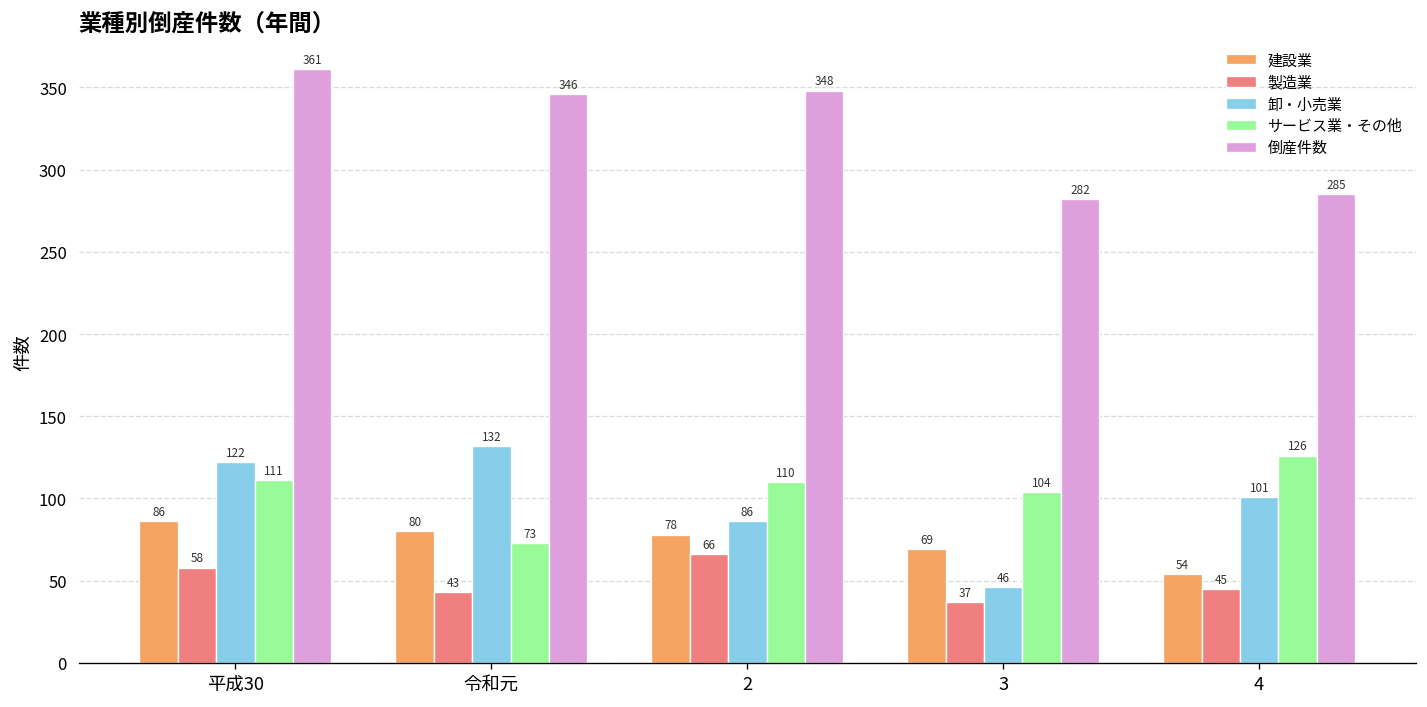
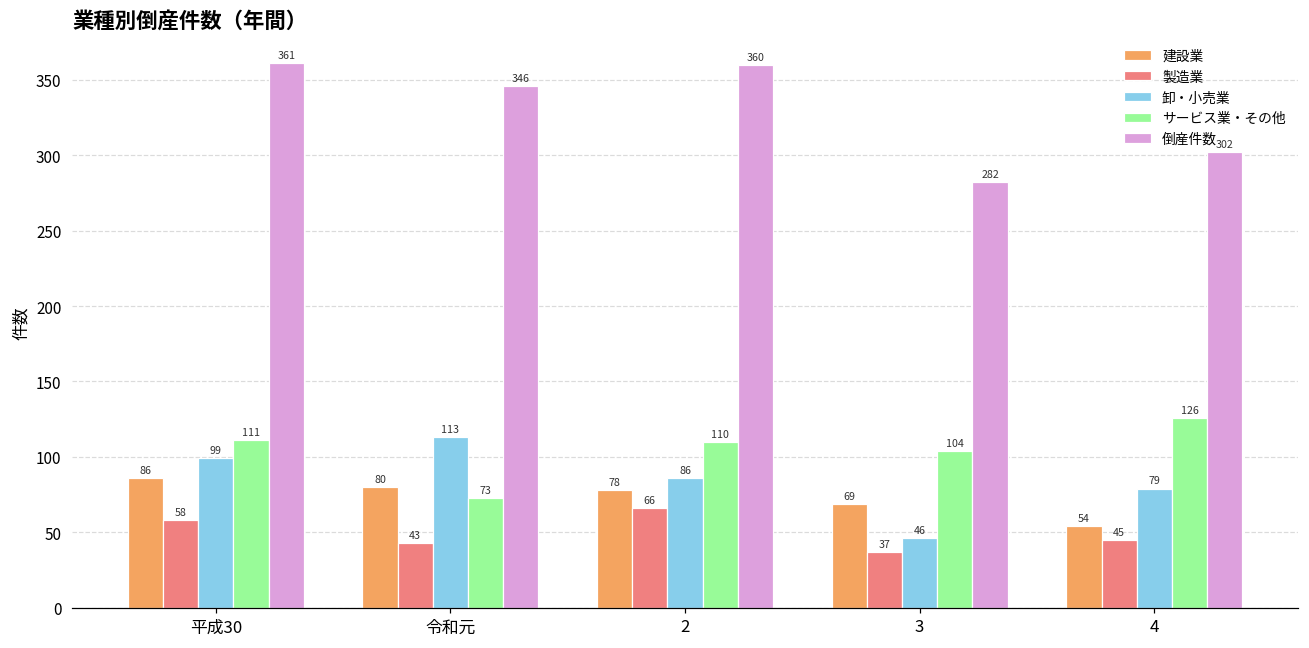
  {
    "卸・小売業": {
-     "平成30": 122,
-     "令和元": 132,
+     "平成30": 99,
+     "令和元": 113,
      "2": 86,
      "3": 46,
-     "4": 101
+     "4": 79
    },
    "サービス業・その他": {
      "平成30": 111,
      "令和元": 73,
      "2": 110,
      "3": 104,
      "4": 126
    },
    "倒産件数": {
      "平成30": 361,
      "令和元": 346,
-     "2": 348,
+     "2": 360,
      "3": 282,
-     "4": 285
+     "4": 302
    }
  }
